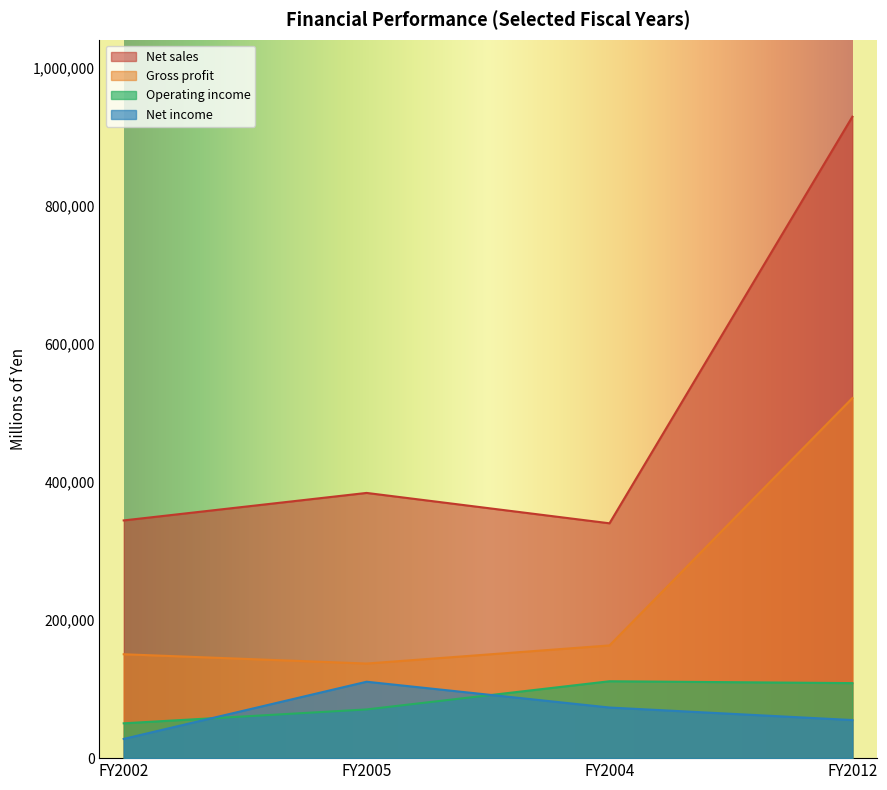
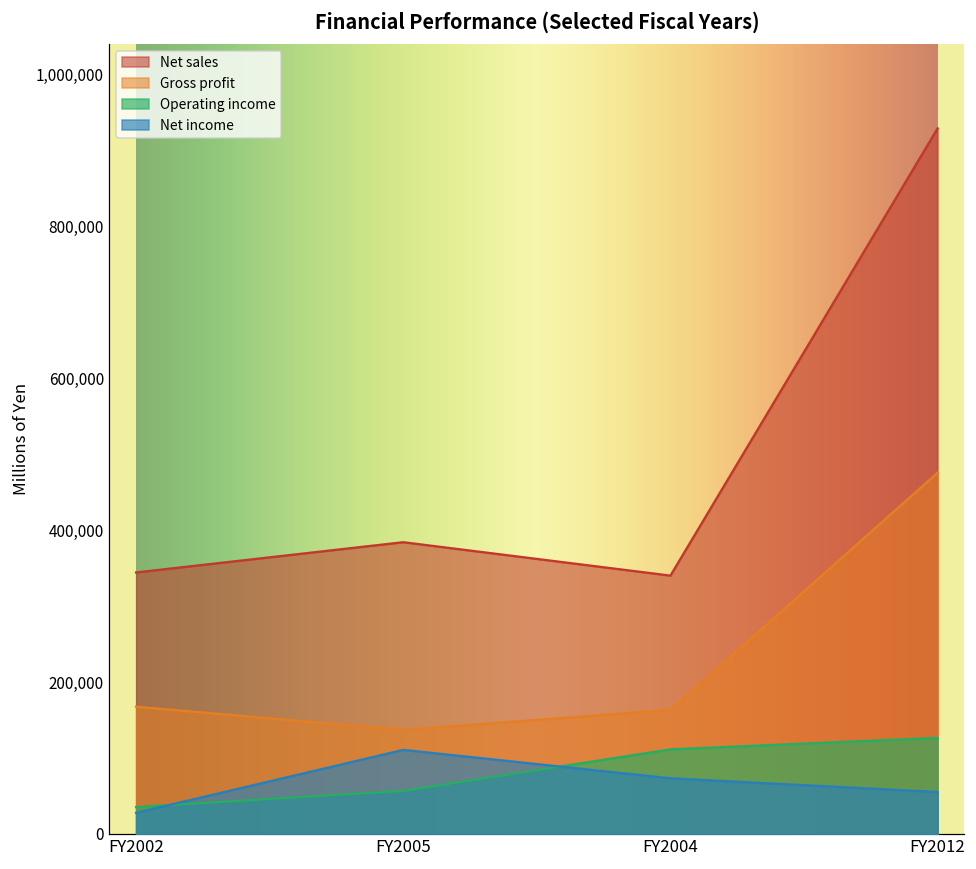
  {
    "Net sales": {
      "FY2002": "340,000",
      "FY2005": "380,000",
      "FY2004": "340,000",
      "FY2012": "930,000"
    },
    "Gross profit": {
-     "FY2002": "150,000",
+     "FY2002": "170,000",
      "FY2005": "140,000",
      "FY2004": "160,000",
-     "FY2012": "520,000"
+     "FY2012": "480,000"
    },
    "Operating income": {
-     "FY2002": "50,000",
-     "FY2005": "70,000",
+     "FY2002": "40,000",
+     "FY2005": "60,000",
      "FY2004": "110,000",
-     "FY2012": "110,000"
+     "FY2012": "130,000"
    },
    "Net income": {
      "FY2002": "30,000",
      "FY2005": "110,000",
      "FY2004": "70,000",
      "FY2012": "60,000"
    }
  }
